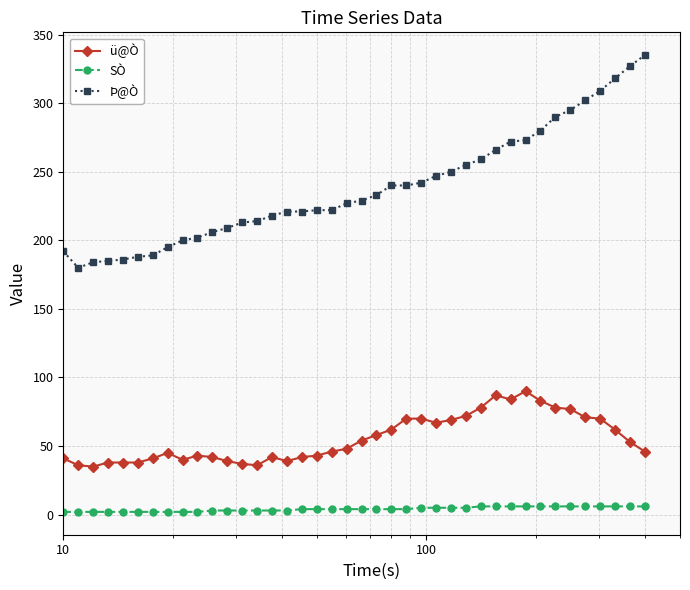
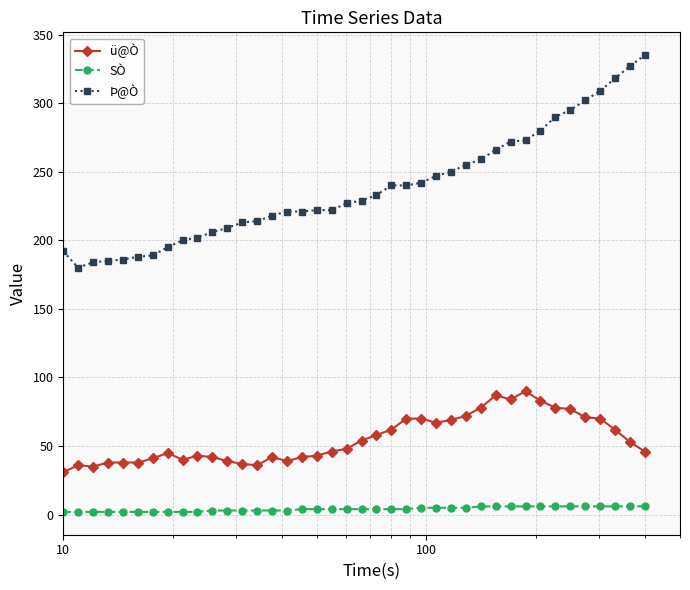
  {
    "ü@Ò": {
-     "10": 41
+     "10": 31
    },
    "SÒ": {
      "10": 2
    },
    "Þ@Ò": {
      "10": 192
    }
  }
